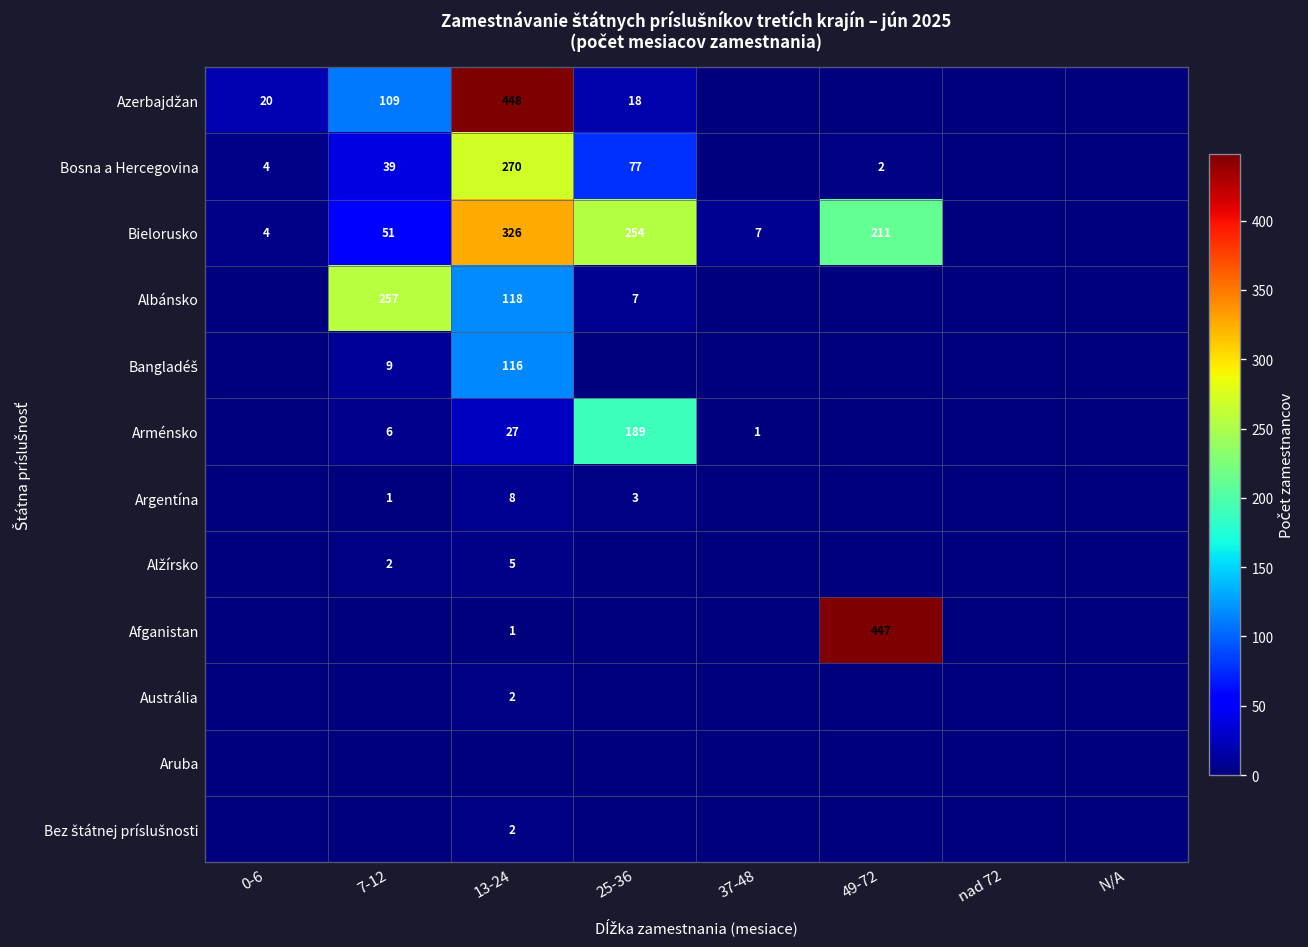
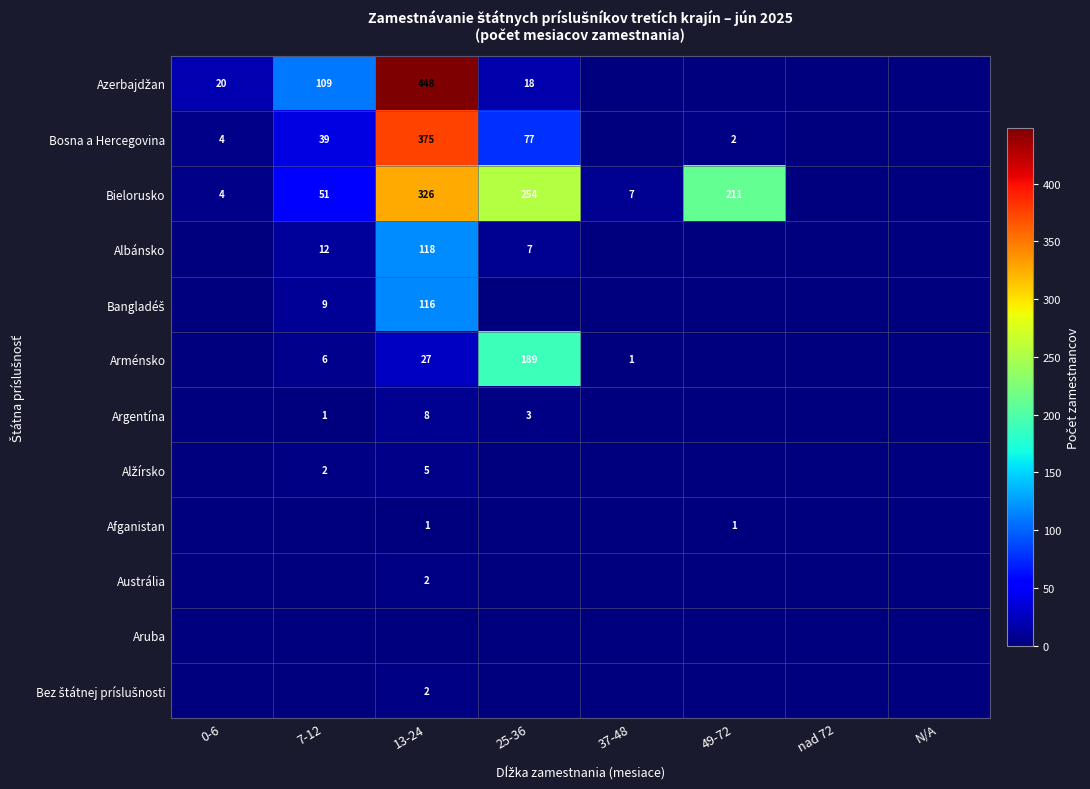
  {
    "Azerbajdžan": {
      "0-6": 20,
      "7-12": 109,
      "13-24": 448,
      "25-36": 18
    },
    "Bosna a Hercegovina": {
      "0-6": 4,
      "7-12": 39,
-     "13-24": 270,
+     "13-24": 375,
      "25-36": 77,
      "49-72": 2
    },
    "Bielorusko": {
      "0-6": 4,
      "7-12": 51,
      "13-24": 326,
      "25-36": 254,
      "37-48": 7,
      "49-72": 211
    },
    "Albánsko": {
-     "7-12": 257,
+     "7-12": 12,
      "13-24": 118,
      "25-36": 7
    },
    "Bangladéš": {
      "7-12": 9,
      "13-24": 116
    },
    "Arménsko": {
      "7-12": 6,
      "13-24": 27,
      "25-36": 189,
      "37-48": 1
    },
    "Argentína": {
      "7-12": 1,
      "13-24": 8,
      "25-36": 3
    },
    "Alžírsko": {
      "7-12": 2,
      "13-24": 5
    },
    "Afganistan": {
      "13-24": 1,
-     "49-72": 447
+     "49-72": 1
    },
    "Austrália": {
      "13-24": 2
    },
    "Bez štátnej príslušnosti": {
      "13-24": 2
    }
  }
